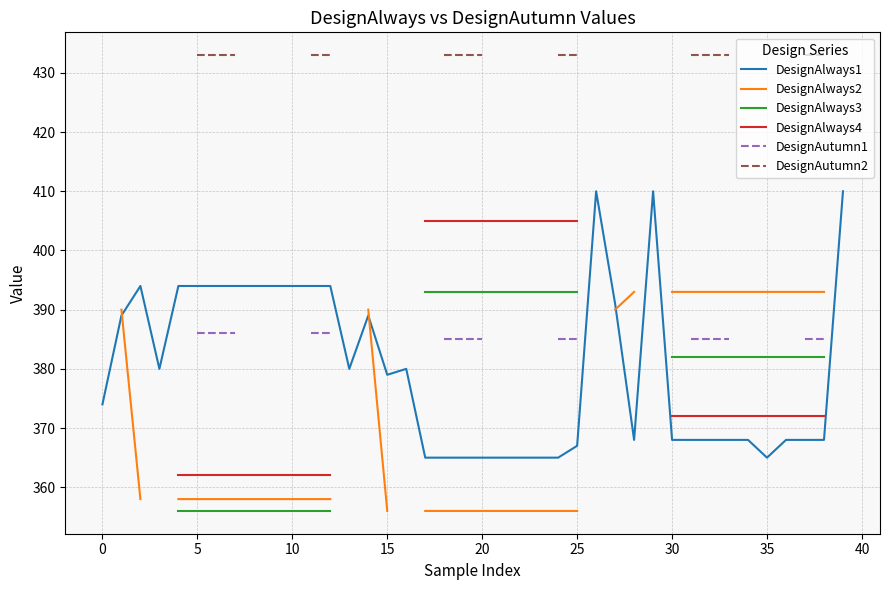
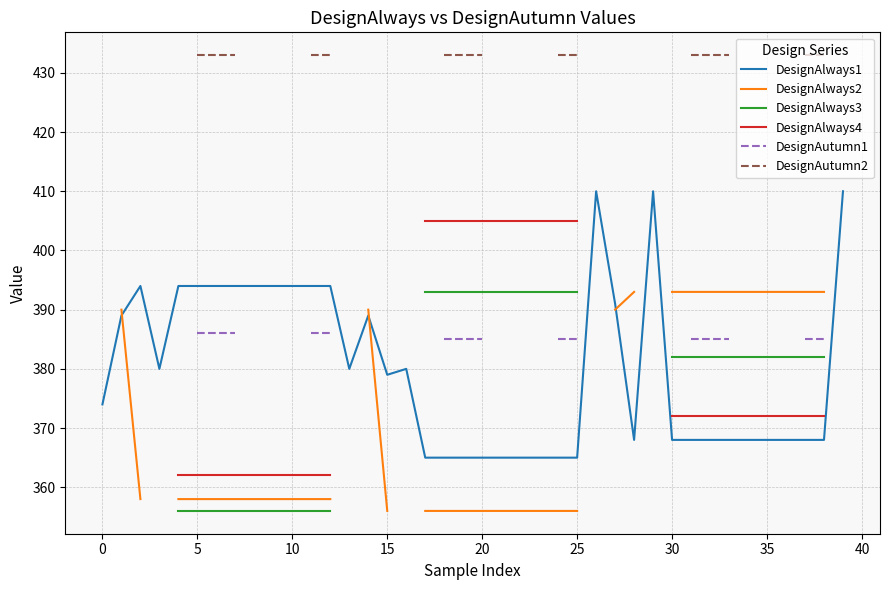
  {
    "DesignAlways1": {
      "0": 374,
      "5": 394,
      "10": 394,
      "15": 379,
      "20": 365,
-     "25": 367,
+     "25": 365,
      "30": 368,
-     "35": 365
+     "35": 368
    },
    "DesignAlways2": {
      "5": 358,
      "10": 358,
      "15": 356,
      "20": 356,
      "25": 356,
      "30": 393,
      "35": 393
    },
    "DesignAlways3": {
      "5": 356,
      "10": 356,
      "15": 393,
      "20": 393,
      "25": 393,
      "30": 382,
      "35": 382
    },
    "DesignAlways4": {
      "5": 362,
      "10": 362,
      "15": 405,
      "20": 405,
      "25": 405,
      "30": 372,
      "35": 372
    },
    "DesignAutumn1": {
      "5": 386,
      "20": 385,
      "25": 385,
      "35": 385
    },
    "DesignAutumn2": {
      "5": 433,
      "20": 433,
      "25": 433
    }
  }
